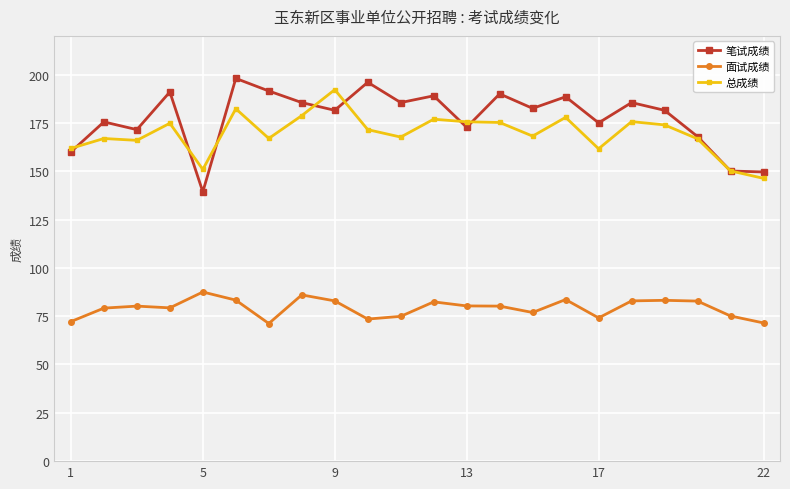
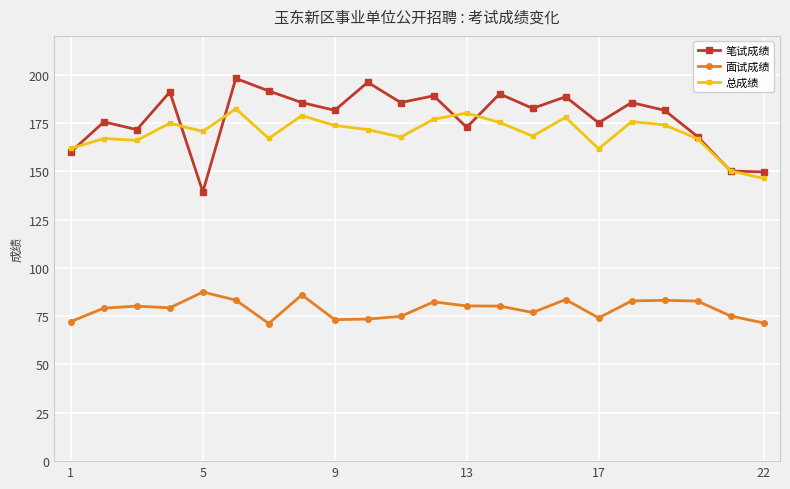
  {
    "笔试成绩": {
      "1": 160,
      "5": 139,
      "9": 182,
      "13": 173,
      "17": 175,
      "22": 150
    },
    "面试成绩": {
      "1": 72,
      "5": 88,
-     "9": 83,
+     "9": 73,
      "13": 80,
      "17": 74,
      "22": 72
    },
    "总成绩": {
      "1": 162,
-     "5": 151,
-     "9": 192,
-     "13": 176,
+     "5": 171,
+     "9": 174,
+     "13": 180,
      "17": 162,
      "22": 146
    }
  }
